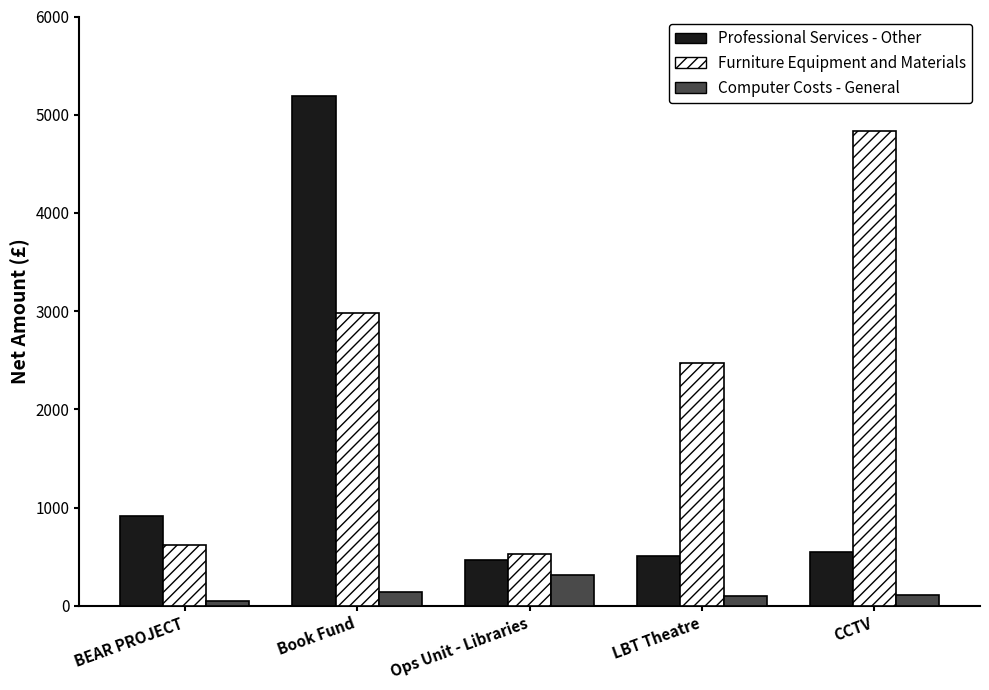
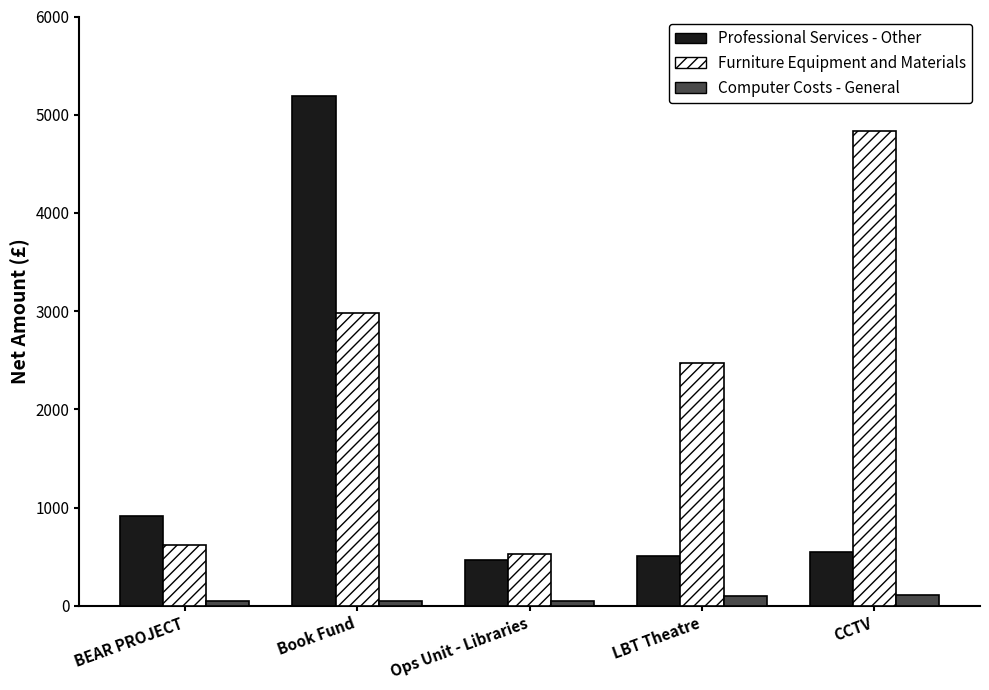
  {
    "Professional Services - Other": {
      "BEAR PROJECT": 900,
      "Book Fund": 5200,
      "Ops Unit - Libraries": 500,
      "LBT Theatre": 500,
      "CCTV": 500
    },
    "Furniture Equipment and Materials": {
      "BEAR PROJECT": 600,
      "Book Fund": 3000,
      "Ops Unit - Libraries": 500,
      "LBT Theatre": 2500,
      "CCTV": 4800
    },
    "Computer Costs - General": {
      "BEAR PROJECT": 100,
-     "Book Fund": 100,
-     "Ops Unit - Libraries": 300,
+     "Book Fund": 0,
+     "Ops Unit - Libraries": 100,
      "LBT Theatre": 100,
      "CCTV": 100
    }
  }
